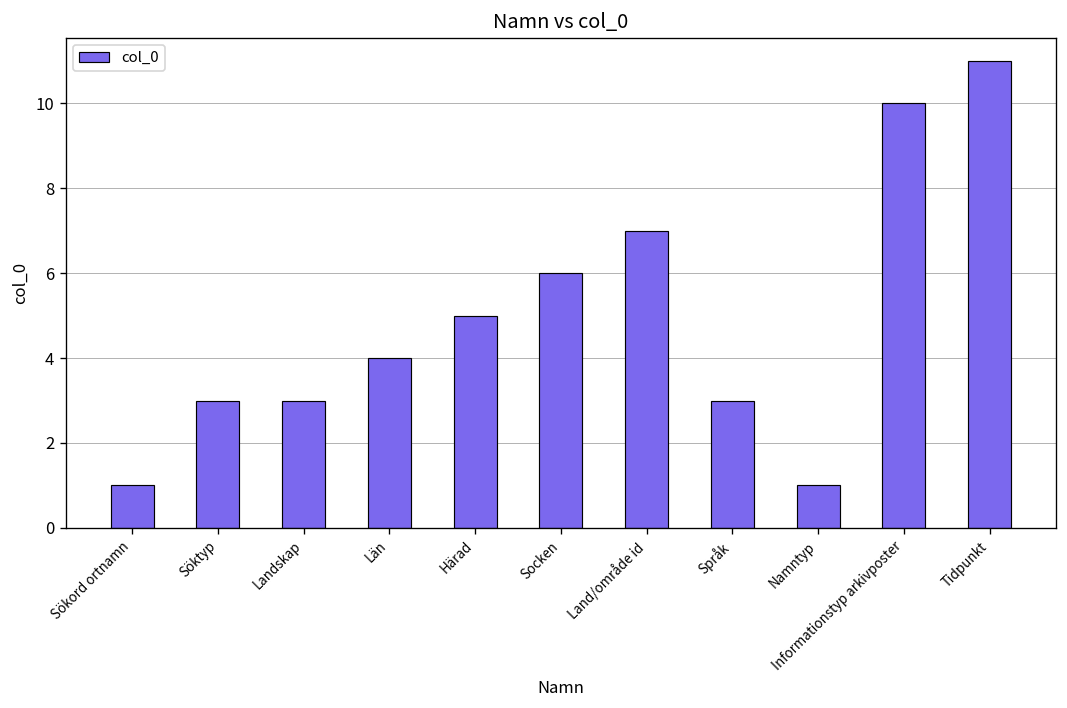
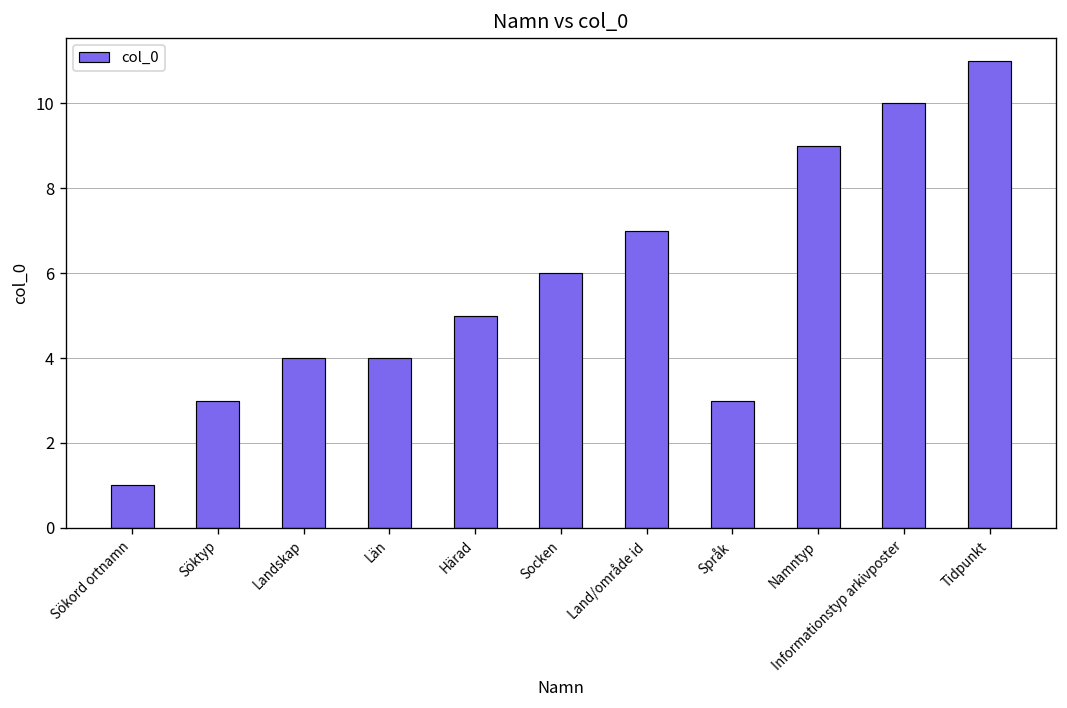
  {
    "Sökord ortnamn": 1,
    "Söktyp": 3,
-   "Landskap": 3,
+   "Landskap": 4,
    "Län": 4,
    "Härad": 5,
    "Socken": 6,
    "Land/område id": 7,
    "Språk": 3,
-   "Namntyp": 1,
+   "Namntyp": 9,
    "Informationstyp arkivposter": 10,
    "Tidpunkt": 11
  }
